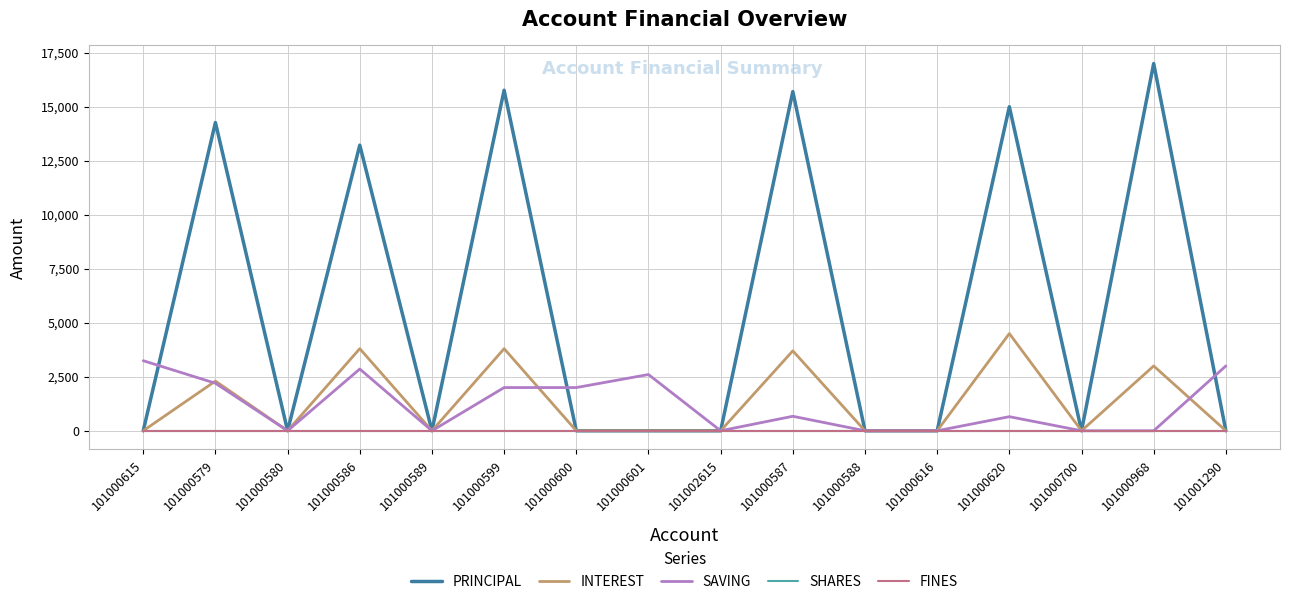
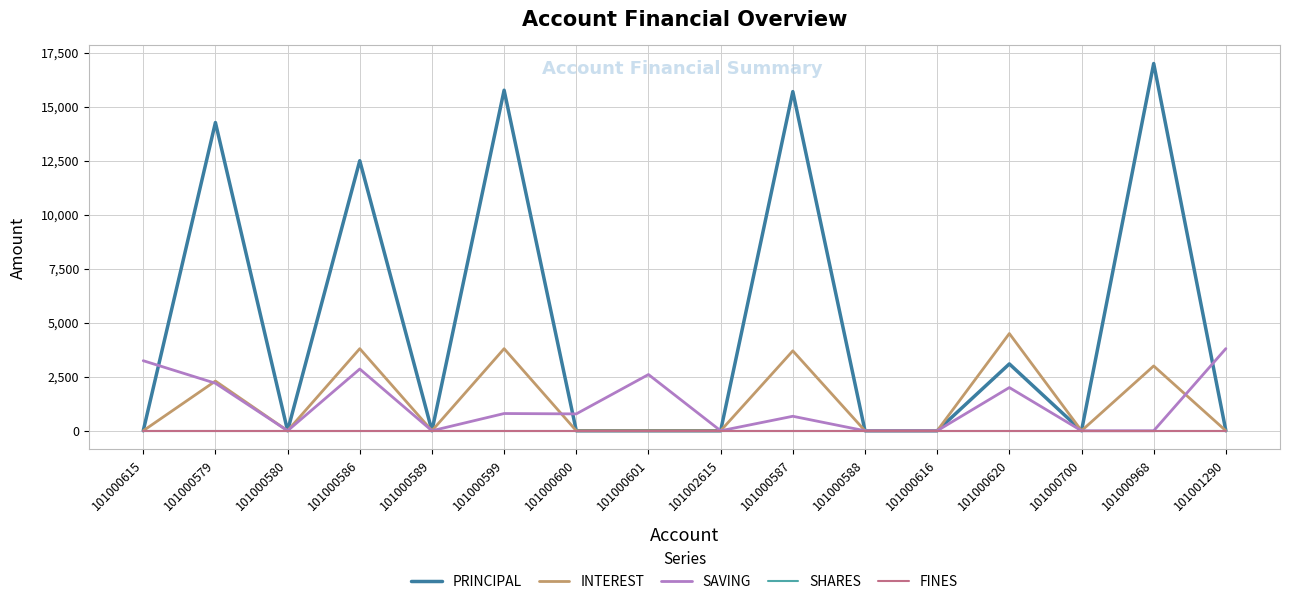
  {
    "PRINCIPAL": {
      "101000579": "14,300",
-     "101000586": "13,200",
+     "101000586": "12,500",
      "101000599": "15,800",
      "101000587": "15,700",
-     "101000620": "15,000",
+     "101000620": "3,100",
      "101000968": "17,000"
    },
    "SAVING": {
      "101000615": "3,200",
      "101000586": "2,900",
-     "101000599": "2,000",
-     "101000600": "2,000",
+     "101000599": "800",
+     "101000600": "800",
      "101000601": "2,600",
      "101000587": "700",
-     "101000620": "700",
-     "101001290": "3,000"
+     "101000620": "2,000",
+     "101001290": "3,800"
    }
  }
